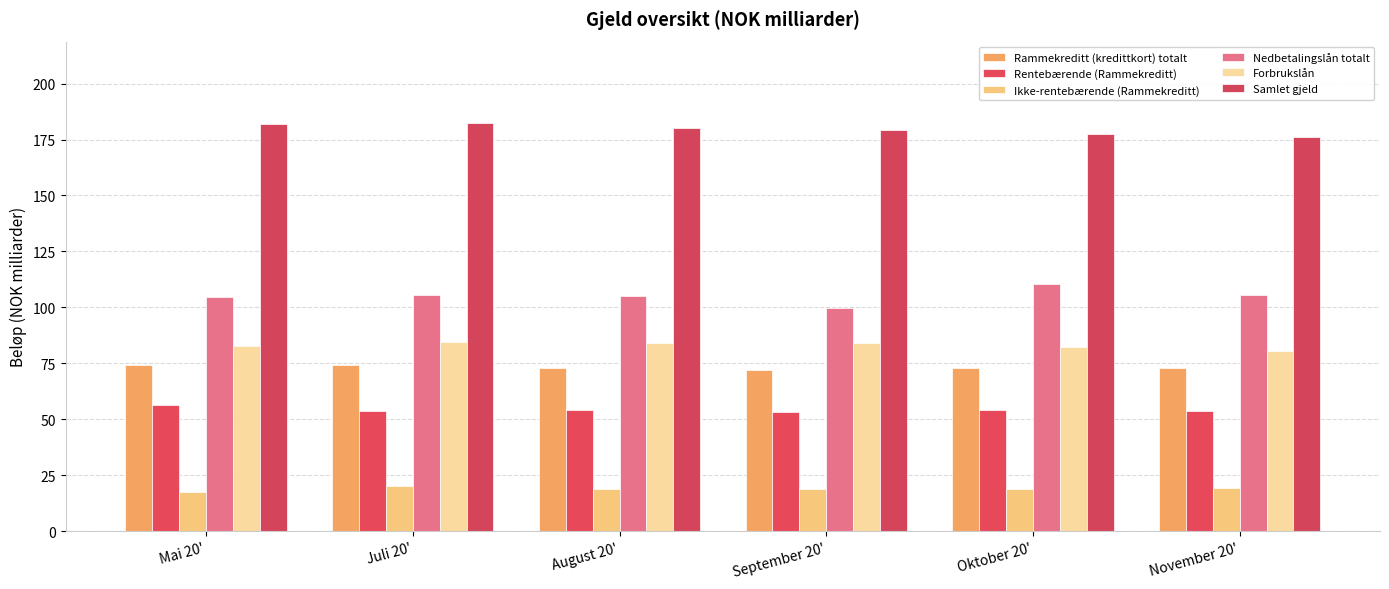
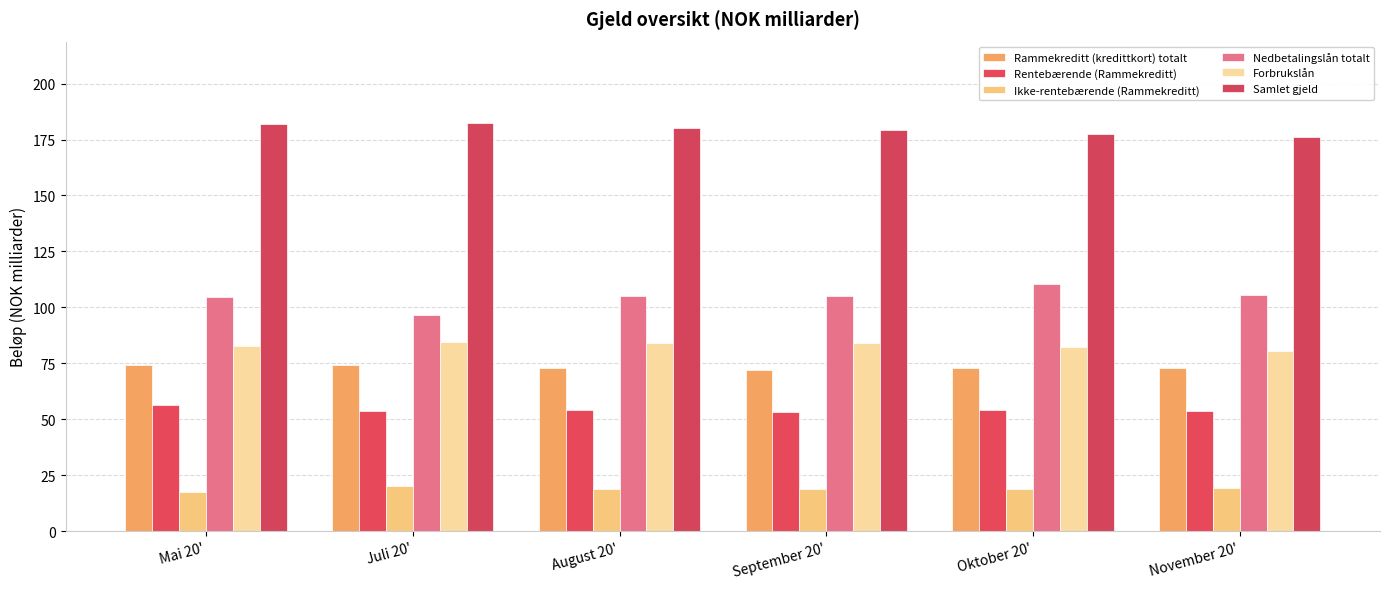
  {
    "Nedbetalingslån totalt": {
      "Mai 20'": 105,
-     "Juli 20'": 106,
+     "Juli 20'": 96,
      "August 20'": 105,
-     "September 20'": 100,
+     "September 20'": 105,
      "Oktober 20'": 111,
      "November 20'": 106
    }
  }
